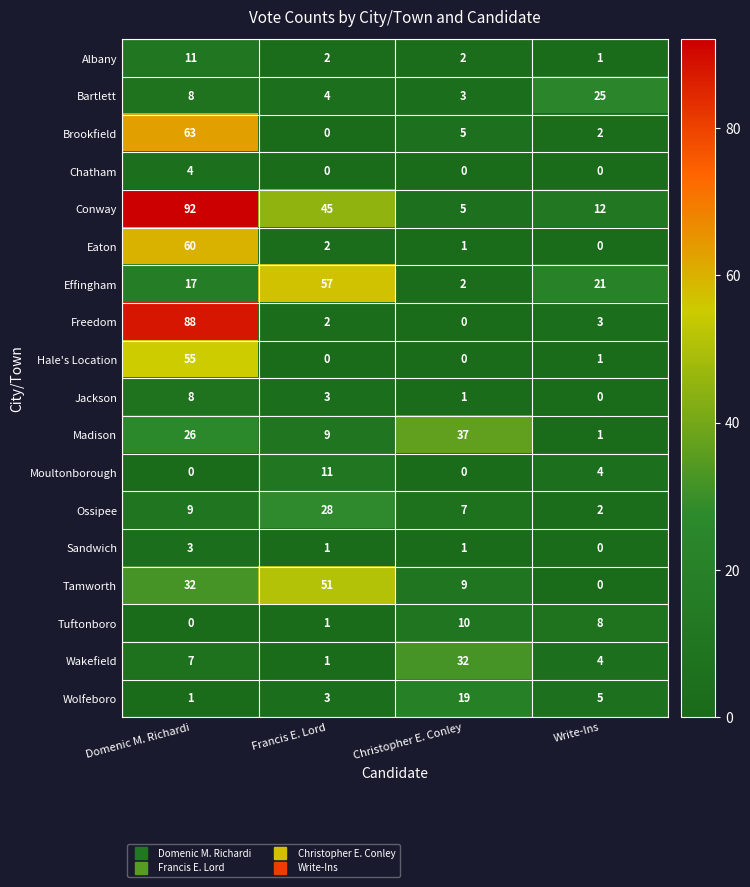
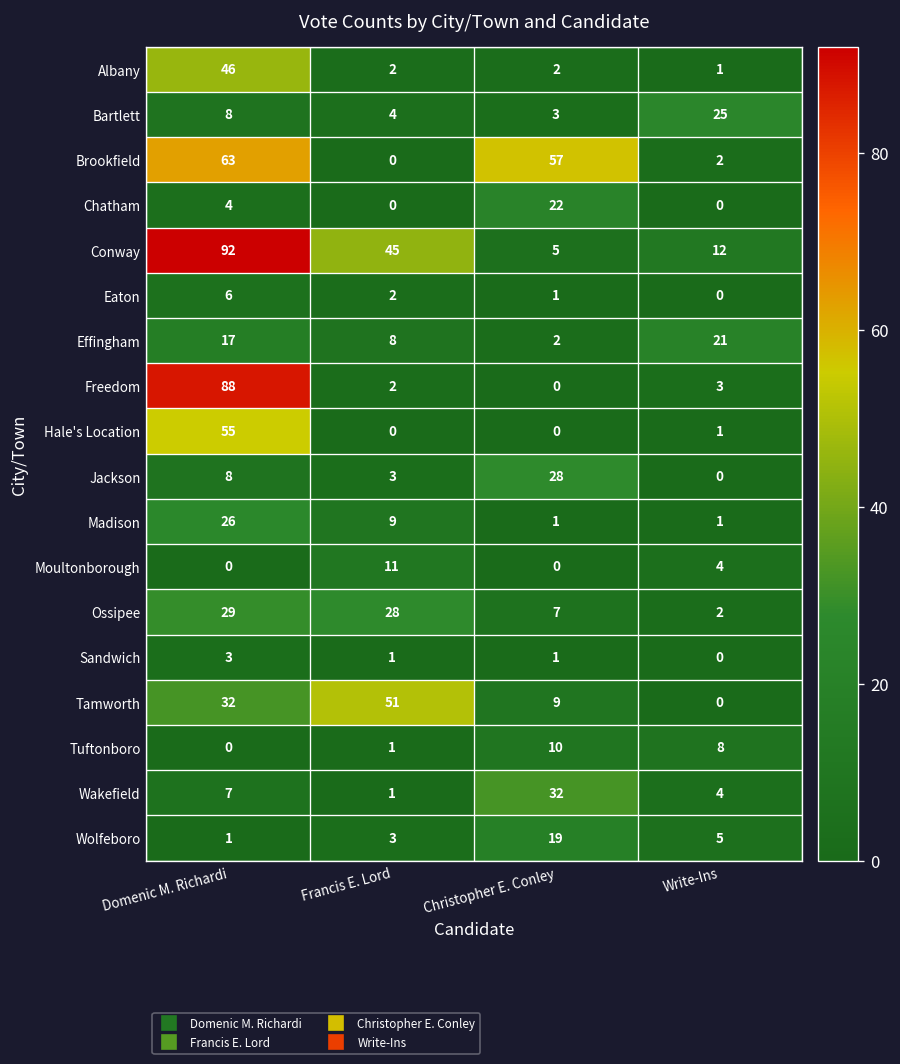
  {
    "Albany": {
-     "Domenic M. Richardi": 11,
+     "Domenic M. Richardi": 46,
      "Francis E. Lord": 2,
      "Christopher E. Conley": 2,
      "Write-Ins": 1
    },
    "Bartlett": {
      "Domenic M. Richardi": 8,
      "Francis E. Lord": 4,
      "Christopher E. Conley": 3,
      "Write-Ins": 25
    },
    "Brookfield": {
      "Domenic M. Richardi": 63,
      "Francis E. Lord": 0,
-     "Christopher E. Conley": 5,
+     "Christopher E. Conley": 57,
      "Write-Ins": 2
    },
    "Chatham": {
      "Domenic M. Richardi": 4,
      "Francis E. Lord": 0,
-     "Christopher E. Conley": 0,
+     "Christopher E. Conley": 22,
      "Write-Ins": 0
    },
    "Conway": {
      "Domenic M. Richardi": 92,
      "Francis E. Lord": 45,
      "Christopher E. Conley": 5,
      "Write-Ins": 12
    },
    "Eaton": {
-     "Domenic M. Richardi": 60,
+     "Domenic M. Richardi": 6,
      "Francis E. Lord": 2,
      "Christopher E. Conley": 1,
      "Write-Ins": 0
    },
    "Effingham": {
      "Domenic M. Richardi": 17,
-     "Francis E. Lord": 57,
+     "Francis E. Lord": 8,
      "Christopher E. Conley": 2,
      "Write-Ins": 21
    },
    "Freedom": {
      "Domenic M. Richardi": 88,
      "Francis E. Lord": 2,
      "Christopher E. Conley": 0,
      "Write-Ins": 3
    },
    "Hale's Location": {
      "Domenic M. Richardi": 55,
      "Francis E. Lord": 0,
      "Christopher E. Conley": 0,
      "Write-Ins": 1
    },
    "Jackson": {
      "Domenic M. Richardi": 8,
      "Francis E. Lord": 3,
-     "Christopher E. Conley": 1,
+     "Christopher E. Conley": 28,
      "Write-Ins": 0
    },
    "Madison": {
      "Domenic M. Richardi": 26,
      "Francis E. Lord": 9,
-     "Christopher E. Conley": 37,
+     "Christopher E. Conley": 1,
      "Write-Ins": 1
    },
    "Moultonborough": {
      "Domenic M. Richardi": 0,
      "Francis E. Lord": 11,
      "Christopher E. Conley": 0,
      "Write-Ins": 4
    },
    "Ossipee": {
-     "Domenic M. Richardi": 9,
+     "Domenic M. Richardi": 29,
      "Francis E. Lord": 28,
      "Christopher E. Conley": 7,
      "Write-Ins": 2
    },
    "Sandwich": {
      "Domenic M. Richardi": 3,
      "Francis E. Lord": 1,
      "Christopher E. Conley": 1,
      "Write-Ins": 0
    },
    "Tamworth": {
      "Domenic M. Richardi": 32,
      "Francis E. Lord": 51,
      "Christopher E. Conley": 9,
      "Write-Ins": 0
    },
    "Tuftonboro": {
      "Domenic M. Richardi": 0,
      "Francis E. Lord": 1,
      "Christopher E. Conley": 10,
      "Write-Ins": 8
    },
    "Wakefield": {
      "Domenic M. Richardi": 7,
      "Francis E. Lord": 1,
      "Christopher E. Conley": 32,
      "Write-Ins": 4
    },
    "Wolfeboro": {
      "Domenic M. Richardi": 1,
      "Francis E. Lord": 3,
      "Christopher E. Conley": 19,
      "Write-Ins": 5
    }
  }
